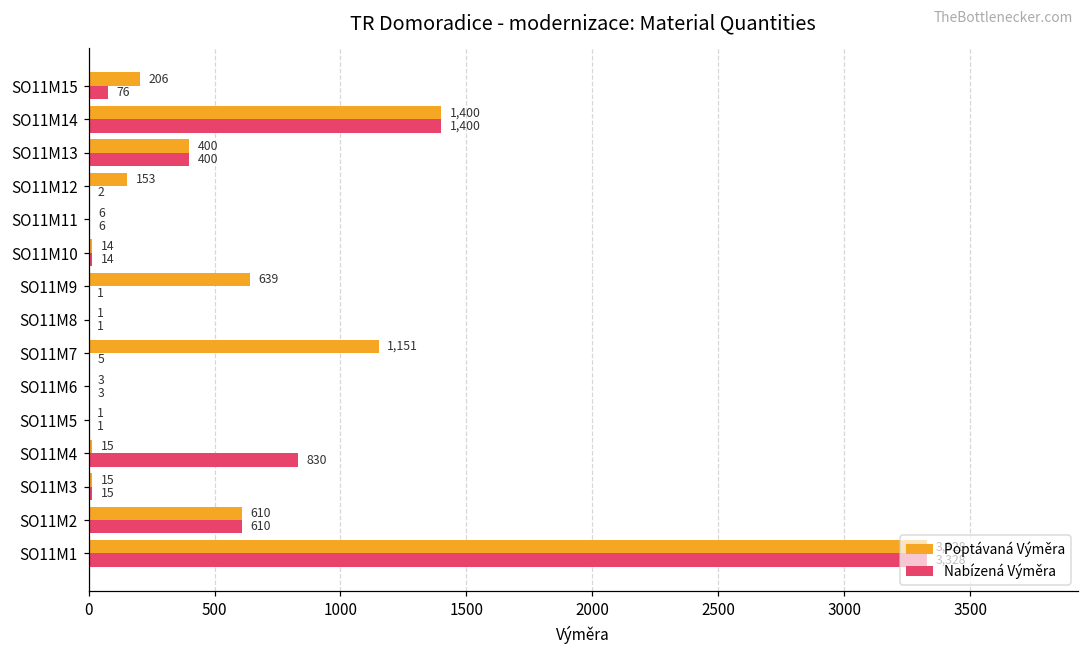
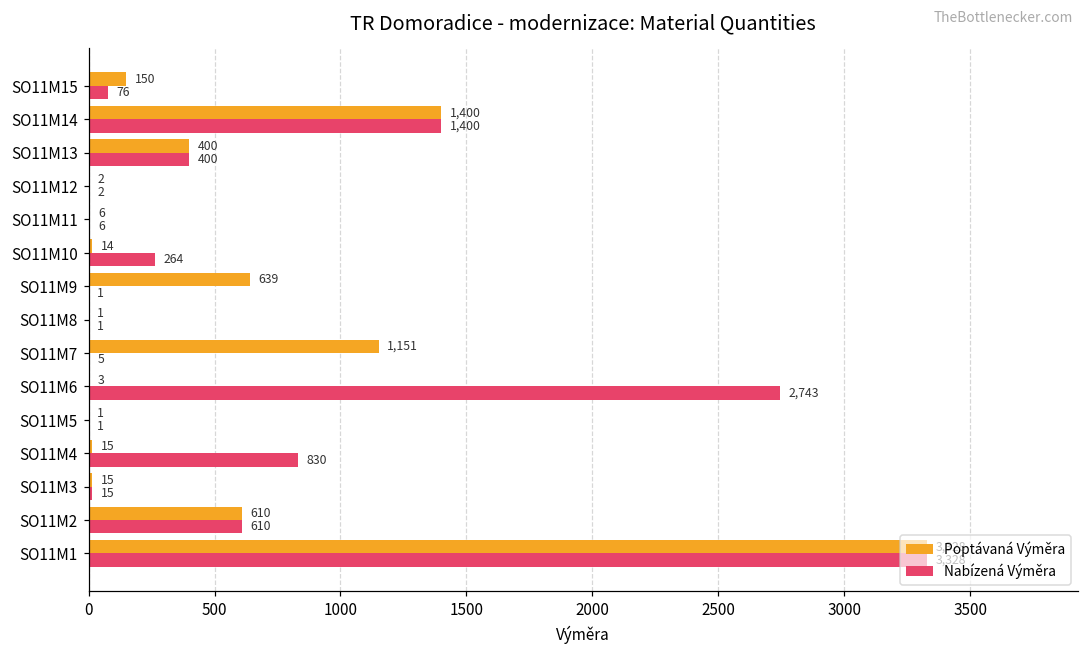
  {
    "Poptávaná Výměra": {
-     "SO11M15": "206",
+     "SO11M15": "150",
      "SO11M14": "1,400",
      "SO11M13": "400",
-     "SO11M12": "153",
+     "SO11M12": "2",
      "SO11M11": "6",
      "SO11M10": "14",
      "SO11M9": "639",
      "SO11M8": "1",
      "SO11M7": "1,151",
      "SO11M6": "3",
      "SO11M5": "1",
      "SO11M4": "15",
      "SO11M3": "15",
      "SO11M2": "610"
    },
    "Nabízená Výměra": {
      "SO11M15": "76",
      "SO11M14": "1,400",
      "SO11M13": "400",
      "SO11M12": "2",
      "SO11M11": "6",
-     "SO11M10": "14",
+     "SO11M10": "264",
      "SO11M9": "1",
      "SO11M8": "1",
      "SO11M7": "5",
-     "SO11M6": "3",
+     "SO11M6": "2,743",
      "SO11M5": "1",
      "SO11M4": "830",
      "SO11M3": "15",
      "SO11M2": "610"
    }
  }
